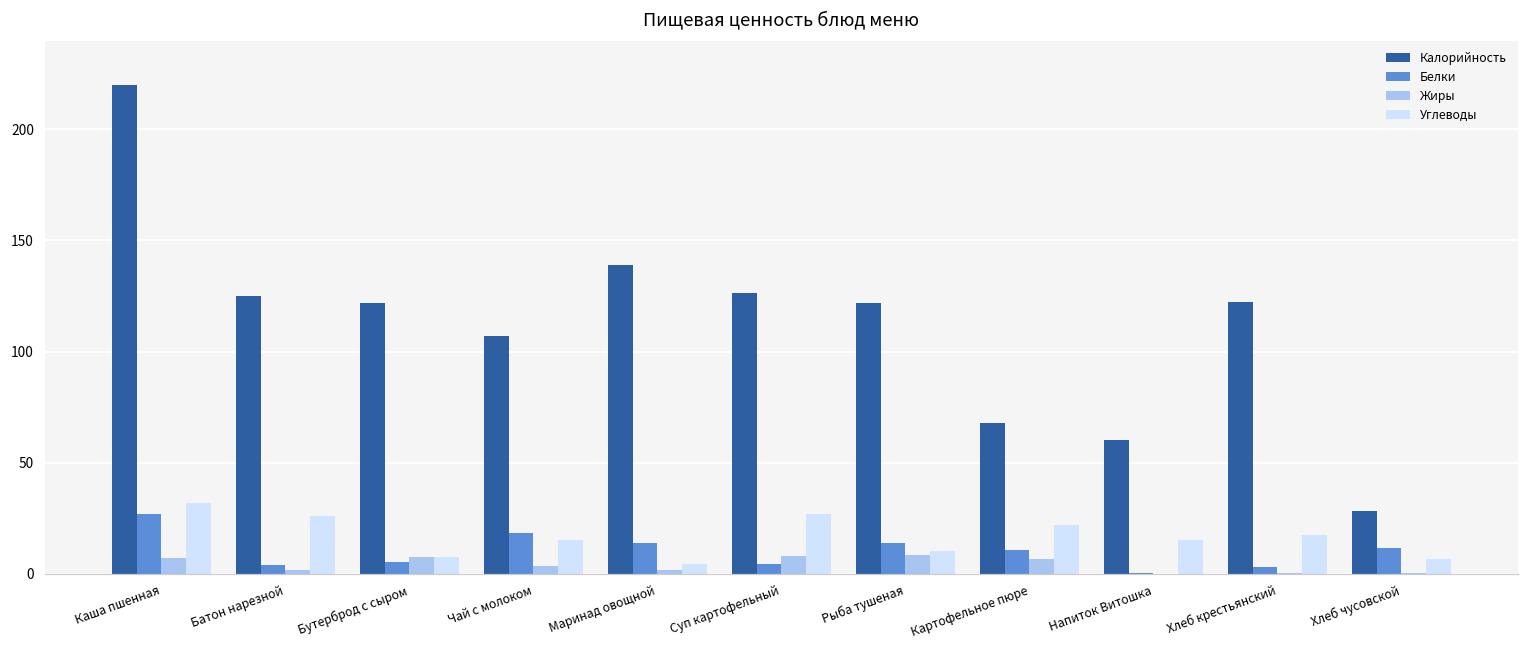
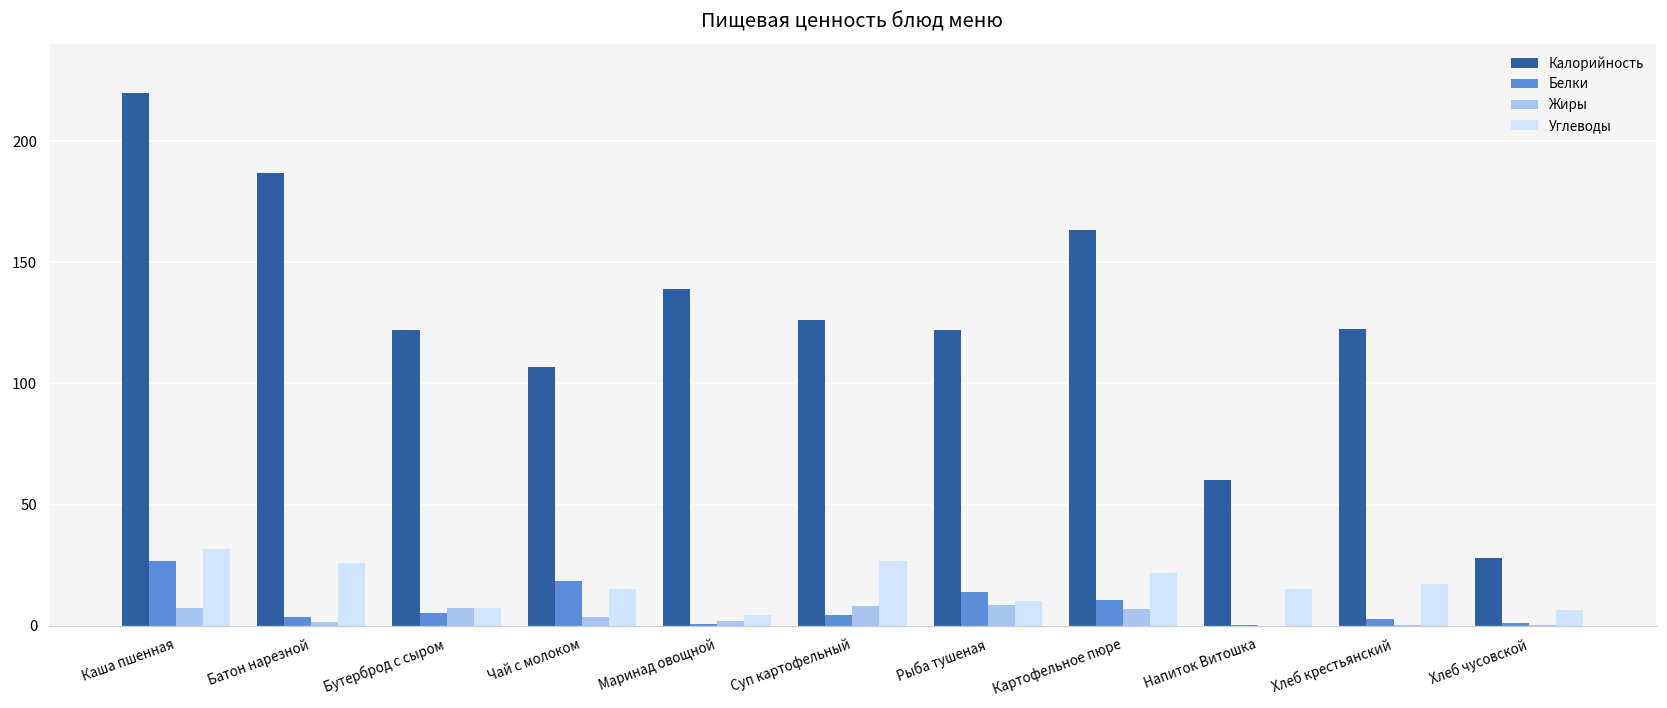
  {
    "Калорийность": {
      "Каша пшенная": 220,
-     "Батон нарезной": 125,
+     "Батон нарезной": 187,
      "Бутерброд с сыром": 122,
      "Чай с молоком": 107,
      "Маринад овощной": 139,
      "Суп картофельный": 126,
      "Рыба тушеная": 122,
-     "Картофельное пюре": 68,
+     "Картофельное пюре": 164,
      "Напиток Витошка": 60,
      "Хлеб крестьянский": 122,
      "Хлеб чусовской": 28
    },
    "Белки": {
      "Каша пшенная": 27,
      "Батон нарезной": 4,
      "Бутерброд с сыром": 5,
      "Чай с молоком": 19,
-     "Маринад овощной": 14,
+     "Маринад овощной": 1,
      "Суп картофельный": 4,
      "Рыба тушеная": 14,
      "Картофельное пюре": 11,
      "Хлеб крестьянский": 3,
-     "Хлеб чусовской": 12
+     "Хлеб чусовской": 1
    }
  }
